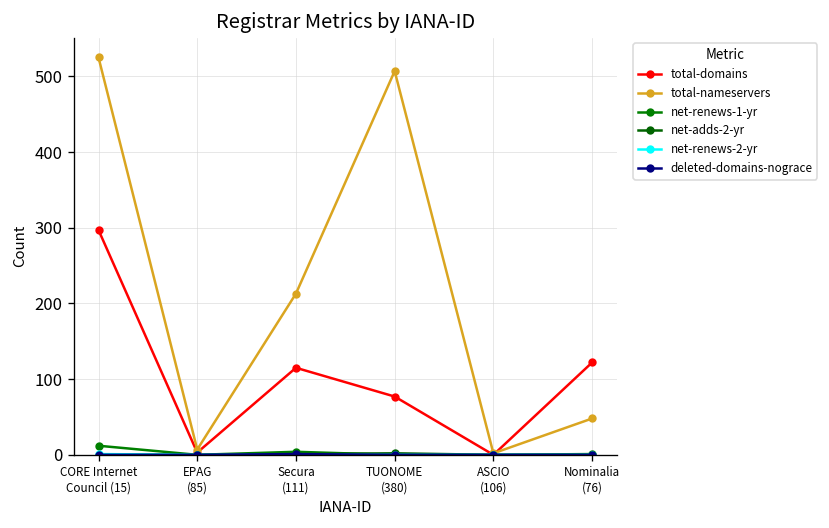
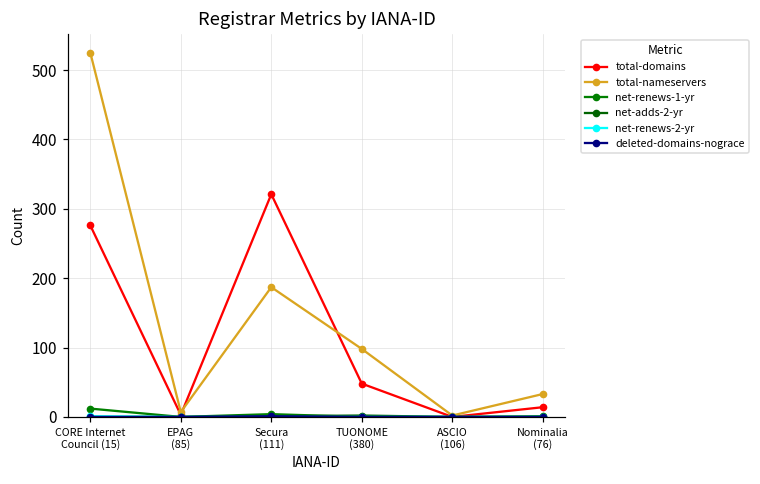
  {
    "total-domains": {
-     "CORE Internet Council (15)": 300,
-     "Secura (111)": 120,
-     "TUONOME (380)": 80,
-     "Nominalia (76)": 120
+     "CORE Internet Council (15)": 280,
+     "Secura (111)": 320,
+     "TUONOME (380)": 50,
+     "Nominalia (76)": 10
    },
    "total-nameservers": {
      "CORE Internet Council (15)": 530,
-     "Secura (111)": 210,
-     "TUONOME (380)": 510,
-     "Nominalia (76)": 50
+     "Secura (111)": 190,
+     "TUONOME (380)": 100,
+     "Nominalia (76)": 30
    }
  }
